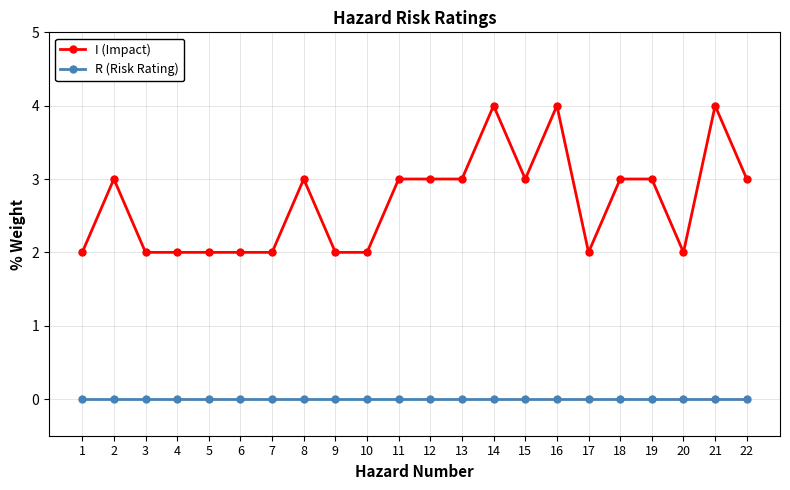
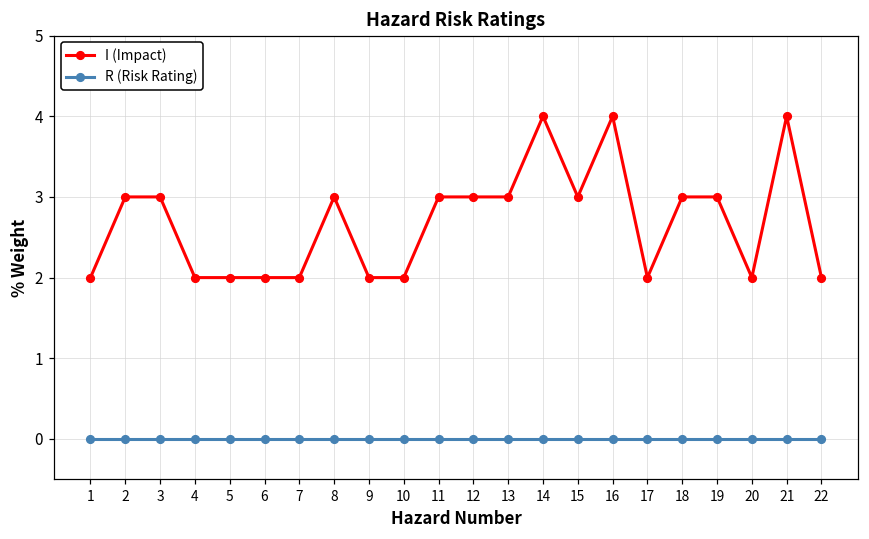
  {
    "I (Impact)": {
      "1": 2,
      "2": 3,
-     "3": 2,
+     "3": 3,
      "4": 2,
      "5": 2,
      "6": 2,
      "7": 2,
      "8": 3,
      "9": 2,
      "10": 2,
      "11": 3,
      "12": 3,
      "13": 3,
      "14": 4,
      "15": 3,
      "16": 4,
      "17": 2,
      "18": 3,
      "19": 3,
      "20": 2,
      "21": 4,
-     "22": 3
+     "22": 2
    },
    "R (Risk Rating)": {
      "1": 0,
      "2": 0,
      "3": 0,
      "4": 0,
      "5": 0,
      "6": 0,
      "7": 0,
      "8": 0,
      "9": 0,
      "10": 0,
      "11": 0,
      "12": 0,
      "13": 0,
      "14": 0,
      "15": 0,
      "16": 0,
      "17": 0,
      "18": 0,
      "19": 0,
      "20": 0,
      "21": 0,
      "22": 0
    }
  }
